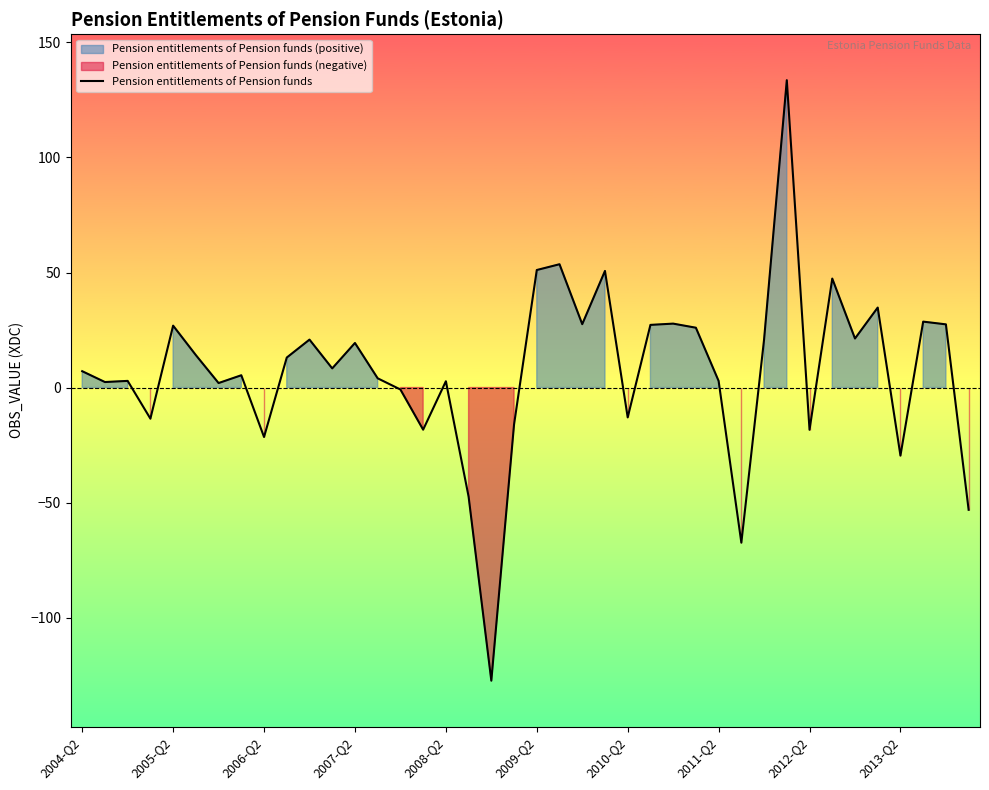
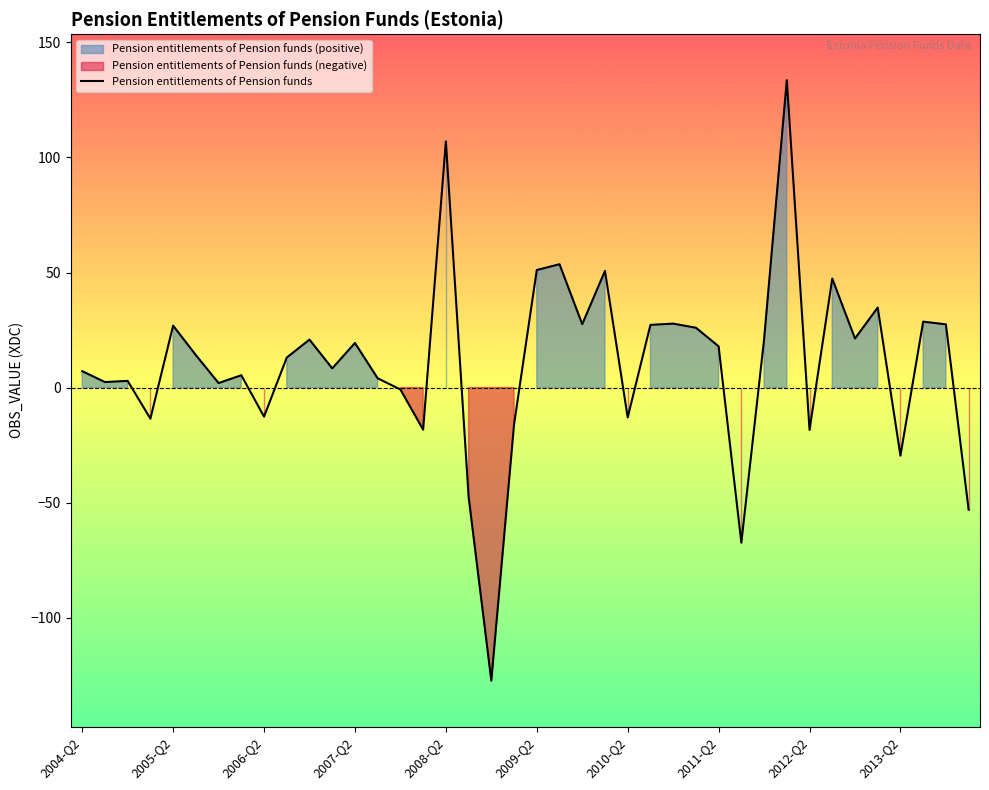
  {
    "2004-Q2": 7,
    "2005-Q2": 27,
-   "2006-Q2": -21,
+   "2006-Q2": -13,
    "2007-Q2": 19,
-   "2008-Q2": 3,
+   "2008-Q2": 107,
    "2009-Q2": 51,
    "2010-Q2": -13,
-   "2011-Q2": 3,
+   "2011-Q2": 18,
    "2012-Q2": -18,
    "2013-Q2": -30
  }
